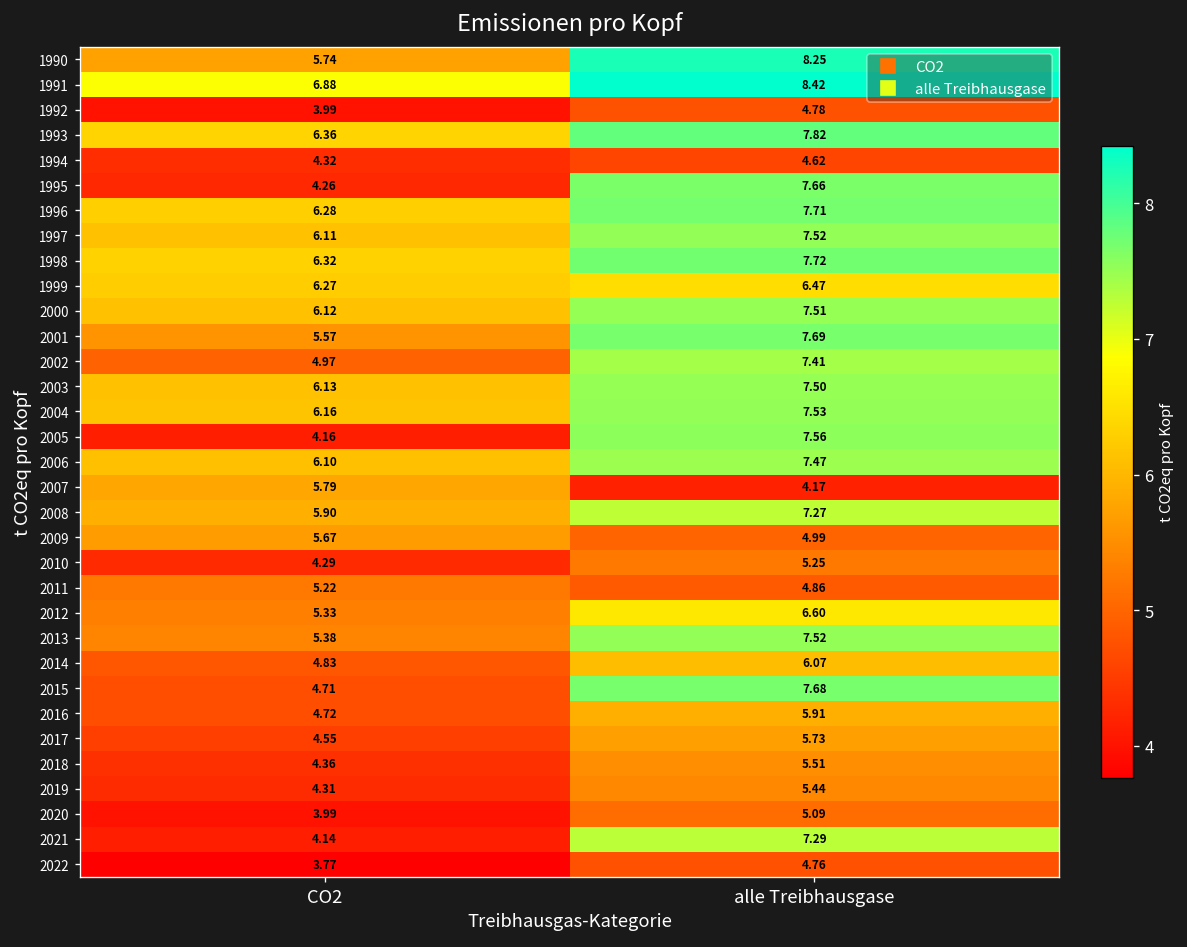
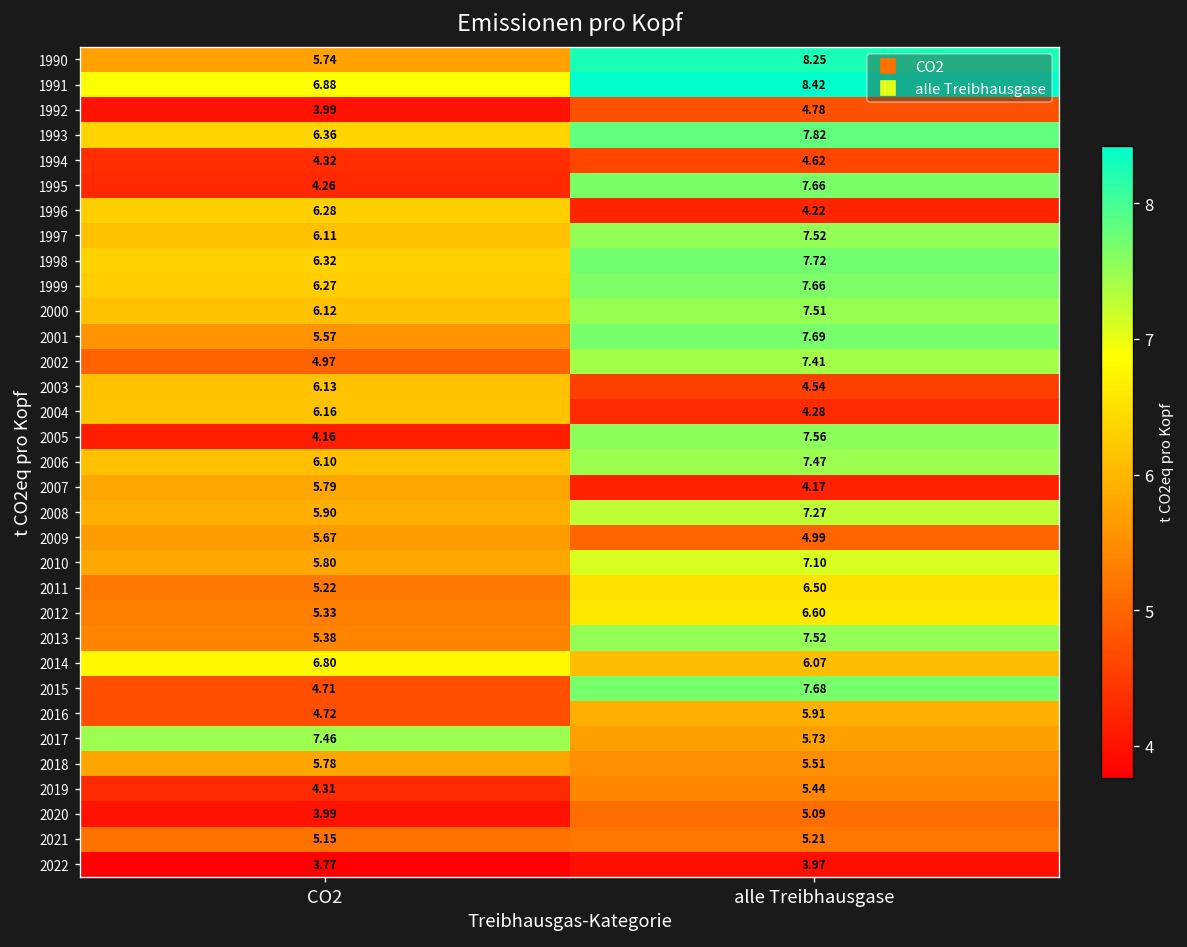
  {
    "1990": {
      "CO2": 5.74,
      "alle Treibhausgase": 8.25
    },
    "1991": {
      "CO2": 6.88,
      "alle Treibhausgase": 8.42
    },
    "1992": {
      "CO2": 3.99,
      "alle Treibhausgase": 4.78
    },
    "1993": {
      "CO2": 6.36,
      "alle Treibhausgase": 7.82
    },
    "1994": {
      "CO2": 4.32,
      "alle Treibhausgase": 4.62
    },
    "1995": {
      "CO2": 4.26,
      "alle Treibhausgase": 7.66
    },
    "1996": {
      "CO2": 6.28,
-     "alle Treibhausgase": 7.71
+     "alle Treibhausgase": 4.22
    },
    "1997": {
      "CO2": 6.11,
      "alle Treibhausgase": 7.52
    },
    "1998": {
      "CO2": 6.32,
      "alle Treibhausgase": 7.72
    },
    "1999": {
      "CO2": 6.27,
-     "alle Treibhausgase": 6.47
+     "alle Treibhausgase": 7.66
    },
    "2000": {
      "CO2": 6.12,
      "alle Treibhausgase": 7.51
    },
    "2001": {
      "CO2": 5.57,
      "alle Treibhausgase": 7.69
    },
    "2002": {
      "CO2": 4.97,
      "alle Treibhausgase": 7.41
    },
    "2003": {
      "CO2": 6.13,
-     "alle Treibhausgase": 7.50
+     "alle Treibhausgase": 4.54
    },
    "2004": {
      "CO2": 6.16,
-     "alle Treibhausgase": 7.53
+     "alle Treibhausgase": 4.28
    },
    "2005": {
      "CO2": 4.16,
      "alle Treibhausgase": 7.56
    },
    "2006": {
      "CO2": 6.10,
      "alle Treibhausgase": 7.47
    },
    "2007": {
      "CO2": 5.79,
      "alle Treibhausgase": 4.17
    },
    "2008": {
      "CO2": 5.90,
      "alle Treibhausgase": 7.27
    },
    "2009": {
      "CO2": 5.67,
      "alle Treibhausgase": 4.99
    },
    "2010": {
-     "CO2": 4.29,
-     "alle Treibhausgase": 5.25
+     "CO2": 5.80,
+     "alle Treibhausgase": 7.10
    },
    "2011": {
      "CO2": 5.22,
-     "alle Treibhausgase": 4.86
+     "alle Treibhausgase": 6.50
    },
    "2012": {
      "CO2": 5.33,
      "alle Treibhausgase": 6.60
    },
    "2013": {
      "CO2": 5.38,
      "alle Treibhausgase": 7.52
    },
    "2014": {
-     "CO2": 4.83,
+     "CO2": 6.80,
      "alle Treibhausgase": 6.07
    },
    "2015": {
      "CO2": 4.71,
      "alle Treibhausgase": 7.68
    },
    "2016": {
      "CO2": 4.72,
      "alle Treibhausgase": 5.91
    },
    "2017": {
-     "CO2": 4.55,
+     "CO2": 7.46,
      "alle Treibhausgase": 5.73
    },
    "2018": {
-     "CO2": 4.36,
+     "CO2": 5.78,
      "alle Treibhausgase": 5.51
    },
    "2019": {
      "CO2": 4.31,
      "alle Treibhausgase": 5.44
    },
    "2020": {
      "CO2": 3.99,
      "alle Treibhausgase": 5.09
    },
    "2021": {
-     "CO2": 4.14,
-     "alle Treibhausgase": 7.29
+     "CO2": 5.15,
+     "alle Treibhausgase": 5.21
    },
    "2022": {
      "CO2": 3.77,
-     "alle Treibhausgase": 4.76
+     "alle Treibhausgase": 3.97
    }
  }
